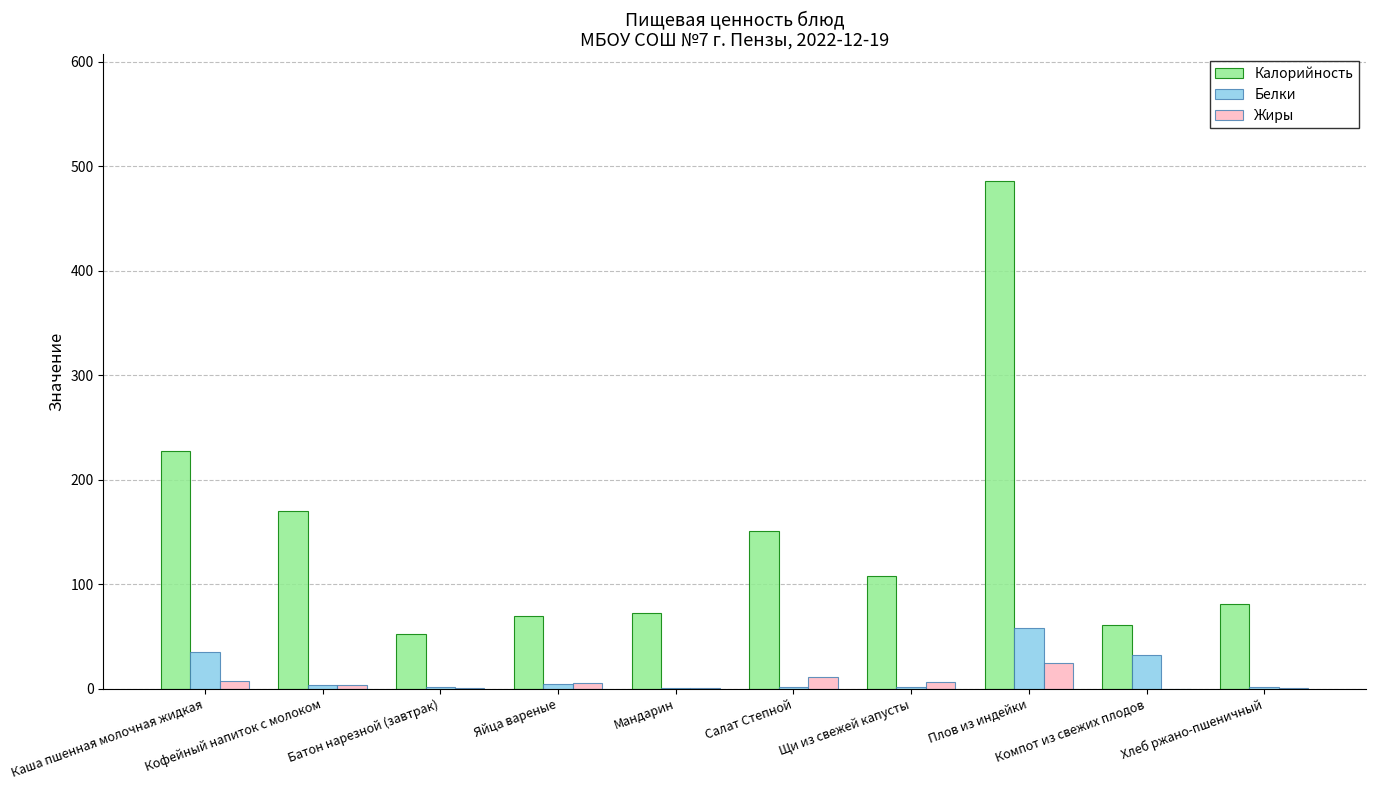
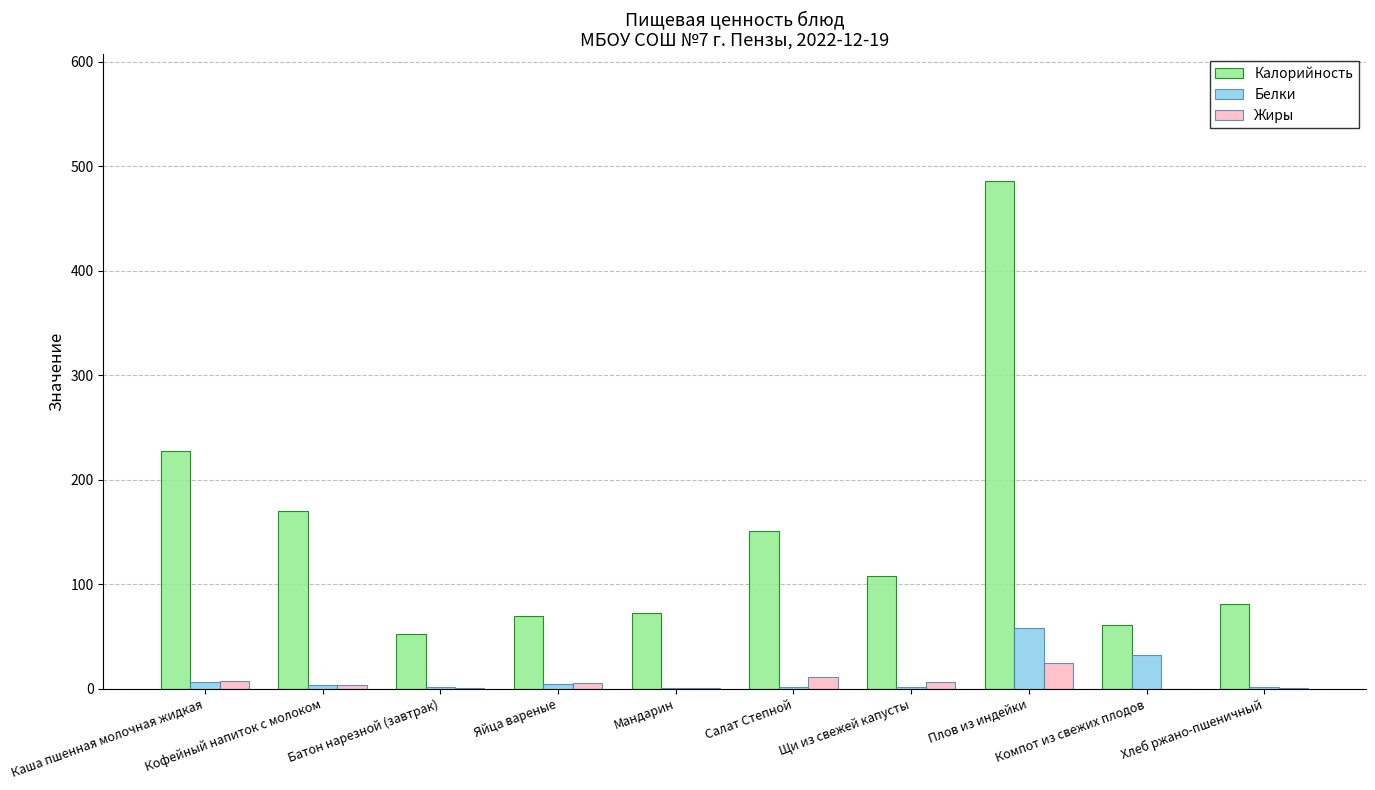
  {
    "Калорийность": {
      "Каша пшенная молочная жидкая": 227,
      "Кофейный напиток с молоком": 170,
      "Батон нарезной (завтрак)": 52,
      "Яйца вареные": 69,
      "Мандарин": 72,
      "Салат Степной": 150,
      "Щи из свежей капусты": 108,
      "Плов из индейки": 486,
      "Компот из свежих плодов": 61,
      "Хлеб ржано-пшеничный": 81
    },
    "Белки": {
-     "Каша пшенная молочная жидкая": 35,
+     "Каша пшенная молочная жидкая": 6,
      "Кофейный напиток с молоком": 4,
      "Яйца вареные": 4,
      "Плов из индейки": 59,
      "Компот из свежих плодов": 33
    },
    "Жиры": {
      "Каша пшенная молочная жидкая": 7,
      "Кофейный напиток с молоком": 4,
      "Яйца вареные": 6,
      "Салат Степной": 11,
      "Щи из свежей капусты": 6,
      "Плов из индейки": 25,
      "Компот из свежих плодов": 0
    }
  }
